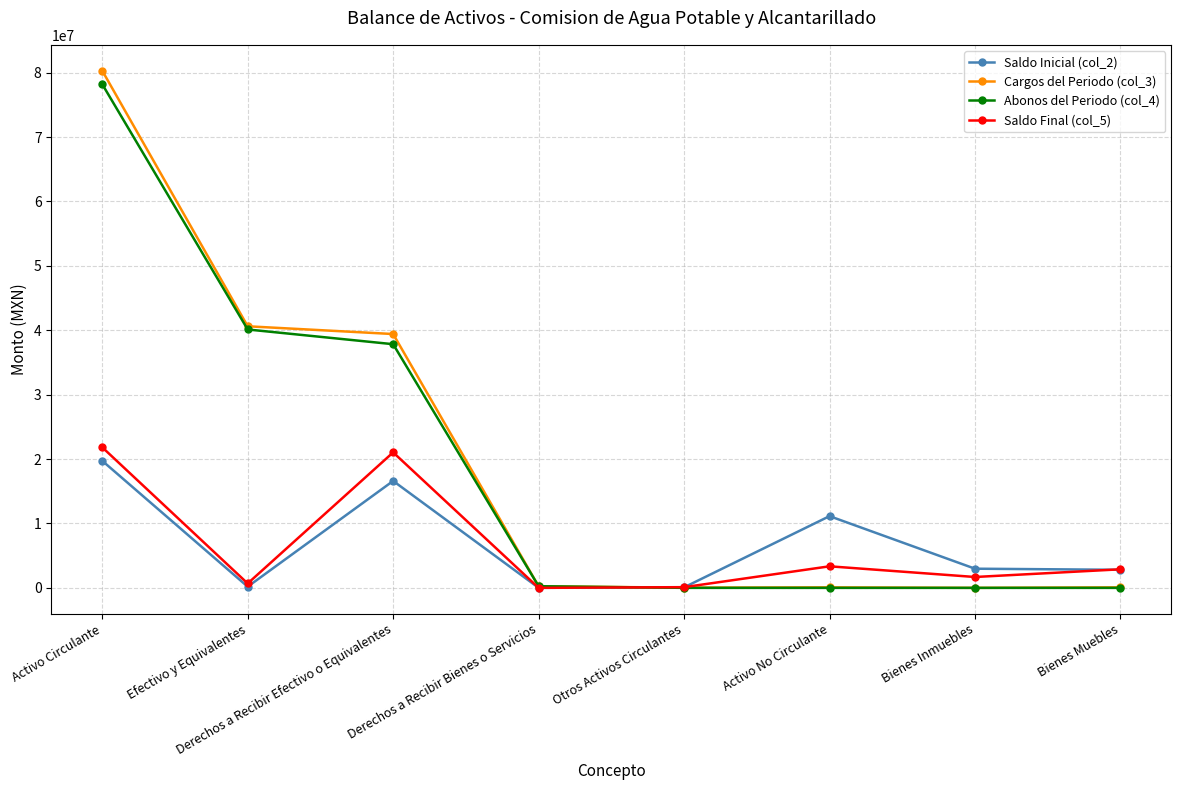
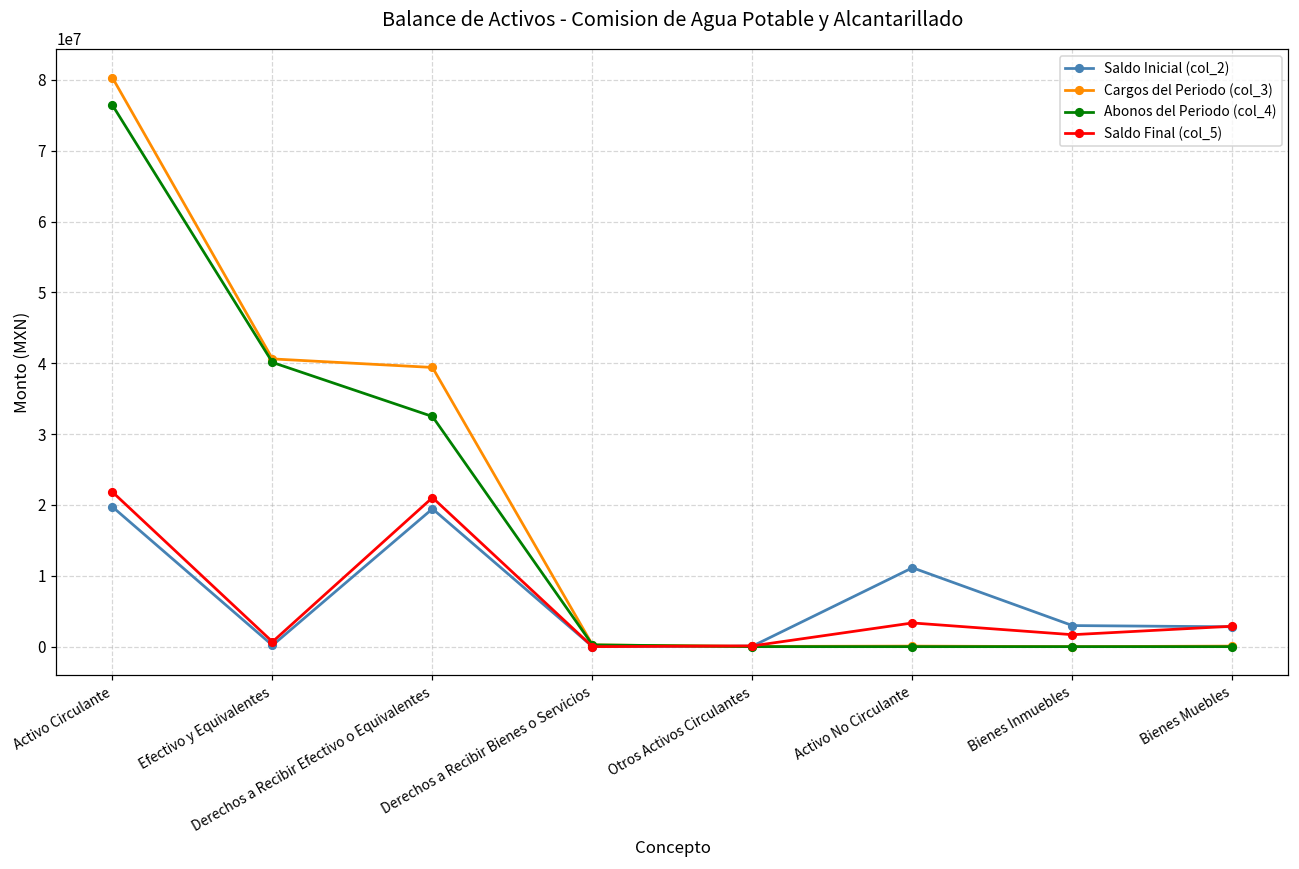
  {
    "Saldo Inicial (col_2)": {
      "Activo Circulante": 20000000,
      "Efectivo y Equivalentes": 0,
-     "Derechos a Recibir Efectivo o Equivalentes": 17000000,
+     "Derechos a Recibir Efectivo o Equivalentes": 19000000,
      "Activo No Circulante": 11000000,
      "Bienes Inmuebles": 3000000
    },
    "Cargos del Periodo (col_3)": {
      "Activo Circulante": 80000000,
      "Efectivo y Equivalentes": 41000000,
      "Derechos a Recibir Efectivo o Equivalentes": 39000000
    },
    "Abonos del Periodo (col_4)": {
-     "Activo Circulante": 78000000,
+     "Activo Circulante": 76000000,
      "Efectivo y Equivalentes": 40000000,
-     "Derechos a Recibir Efectivo o Equivalentes": 38000000
+     "Derechos a Recibir Efectivo o Equivalentes": 32000000
    },
    "Saldo Final (col_5)": {
      "Activo Circulante": 22000000,
      "Efectivo y Equivalentes": 1000000,
      "Derechos a Recibir Efectivo o Equivalentes": 21000000,
      "Activo No Circulante": 3000000,
      "Bienes Inmuebles": 2000000
    }
  }
